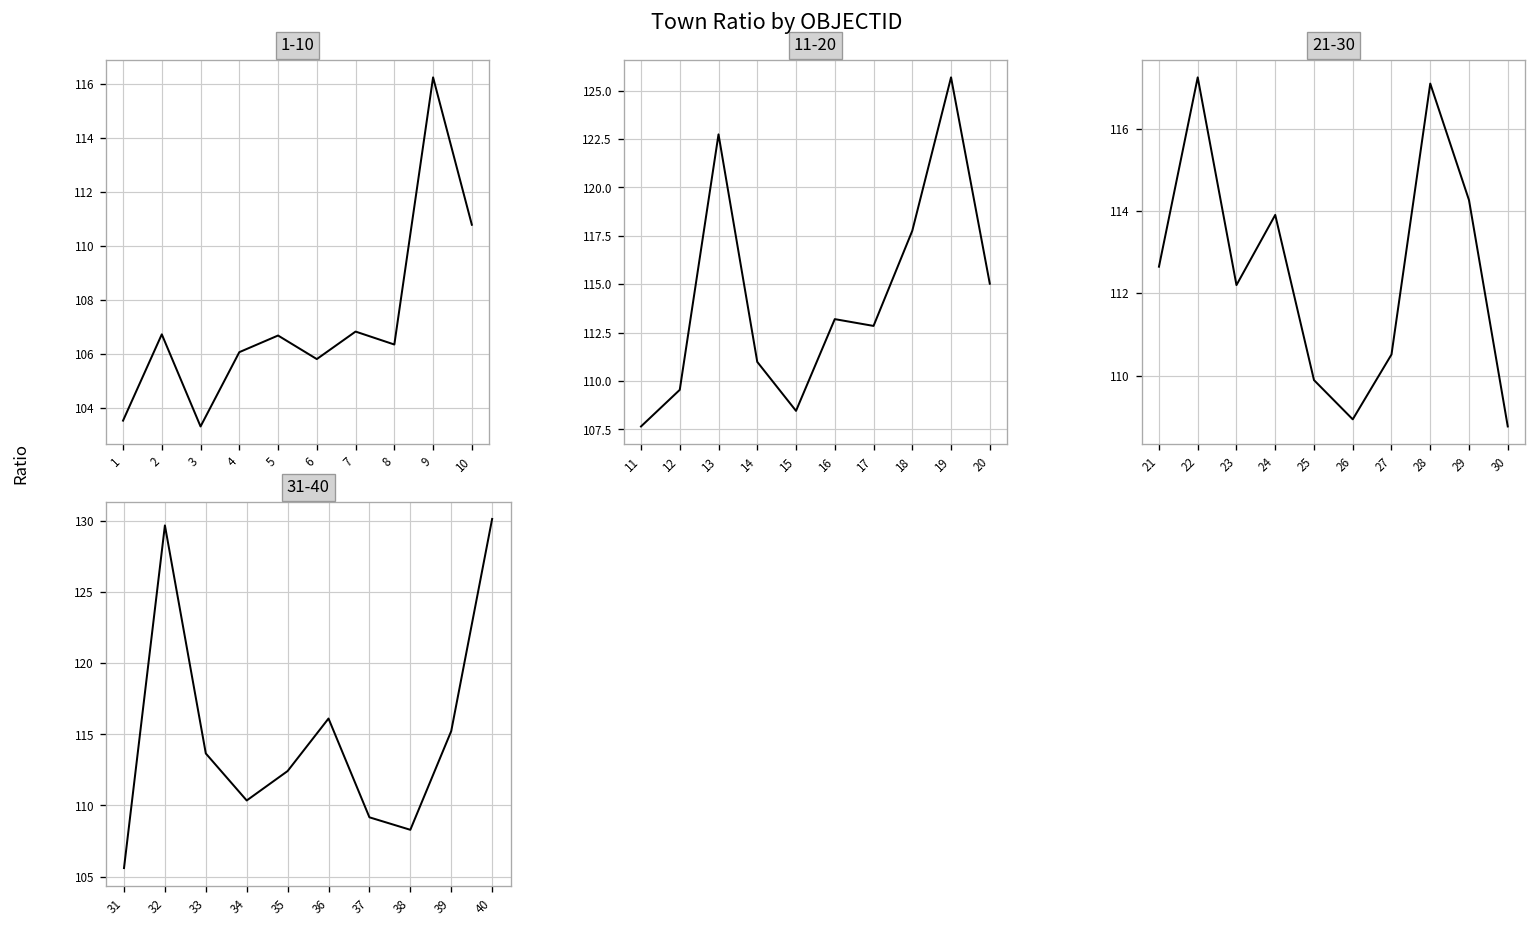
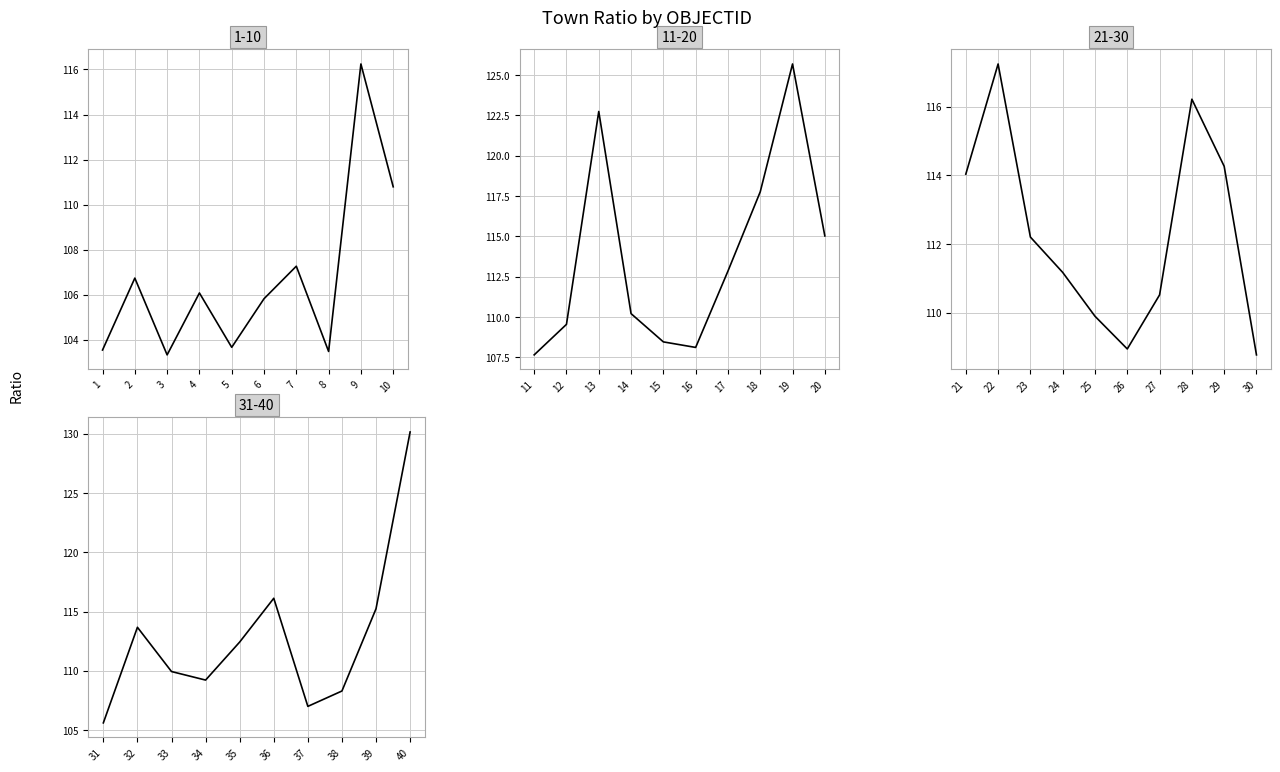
  {
    "1-10": {
      "1": 103.5,
      "2": 106.7,
      "3": 103.3,
      "4": 106.1,
-     "5": 106.7,
+     "5": 103.7,
      "6": 105.8,
-     "7": 106.8,
-     "8": 106.4,
+     "7": 107.3,
+     "8": 103.5,
      "9": 116.2,
      "10": 110.8
    },
    "11-20": {
      "11": 107.7,
      "12": 109.5,
      "13": 122.7,
-     "14": 111.0,
+     "14": 110.2,
      "15": 108.5,
-     "16": 113.2,
+     "16": 108.1,
      "17": 112.8,
      "18": 117.8,
      "19": 125.7,
      "20": 115.0
    },
    "21-30": {
-     "21": 112.6,
+     "21": 114.0,
      "22": 117.2,
      "23": 112.2,
-     "24": 113.9,
+     "24": 111.2,
      "25": 109.9,
      "26": 108.9,
      "27": 110.5,
-     "28": 117.1,
+     "28": 116.2,
      "29": 114.3,
      "30": 108.8
    },
    "31-40": {
      "31": 105.6,
-     "32": 129.7,
-     "33": 113.7,
-     "34": 110.4,
+     "32": 113.7,
+     "33": 109.9,
+     "34": 109.2,
      "35": 112.4,
      "36": 116.1,
-     "37": 109.2,
+     "37": 107.0,
      "38": 108.3,
      "39": 115.2,
      "40": 130.2
    }
  }
